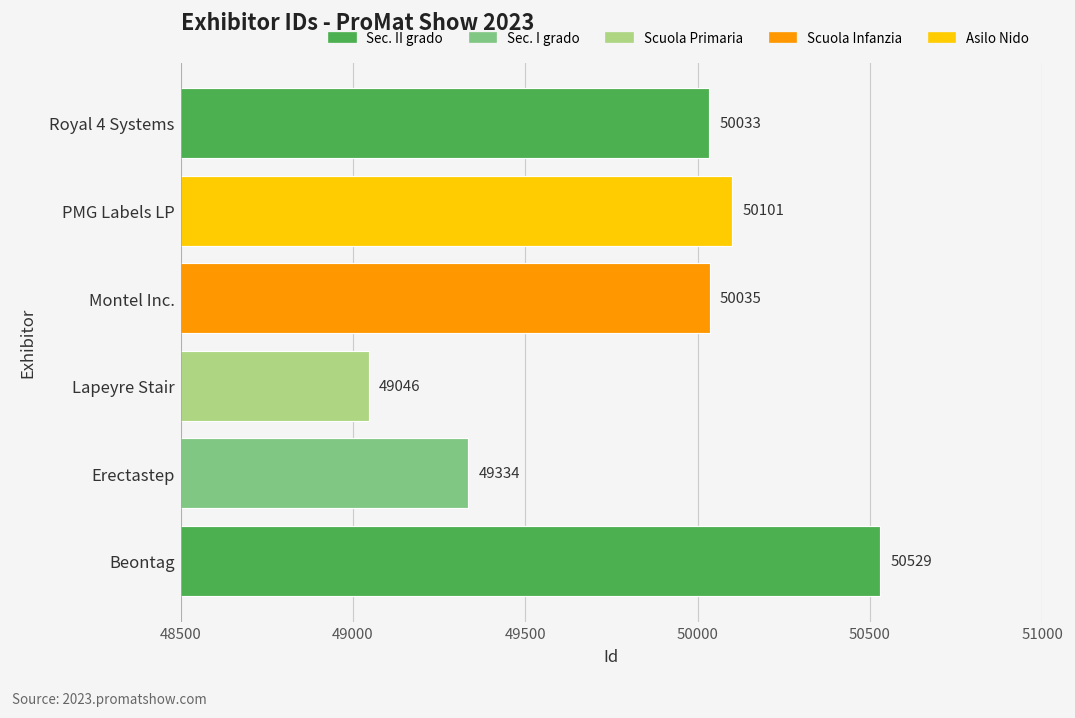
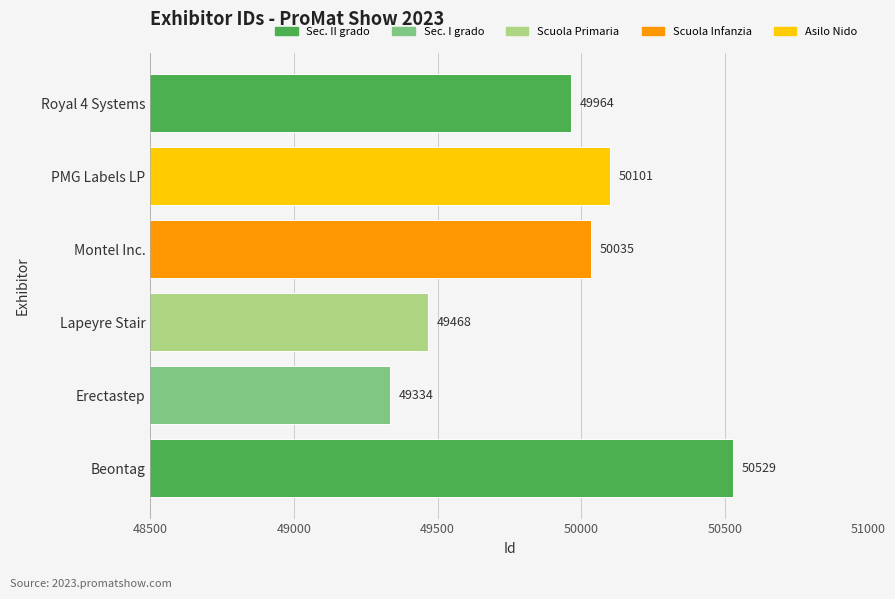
  {
-   "Royal 4 Systems": 50033,
+   "Royal 4 Systems": 49964,
    "PMG Labels LP": 50101,
    "Montel Inc.": 50035,
-   "Lapeyre Stair": 49046,
+   "Lapeyre Stair": 49468,
    "Erectastep": 49334,
    "Beontag": 50529
  }
